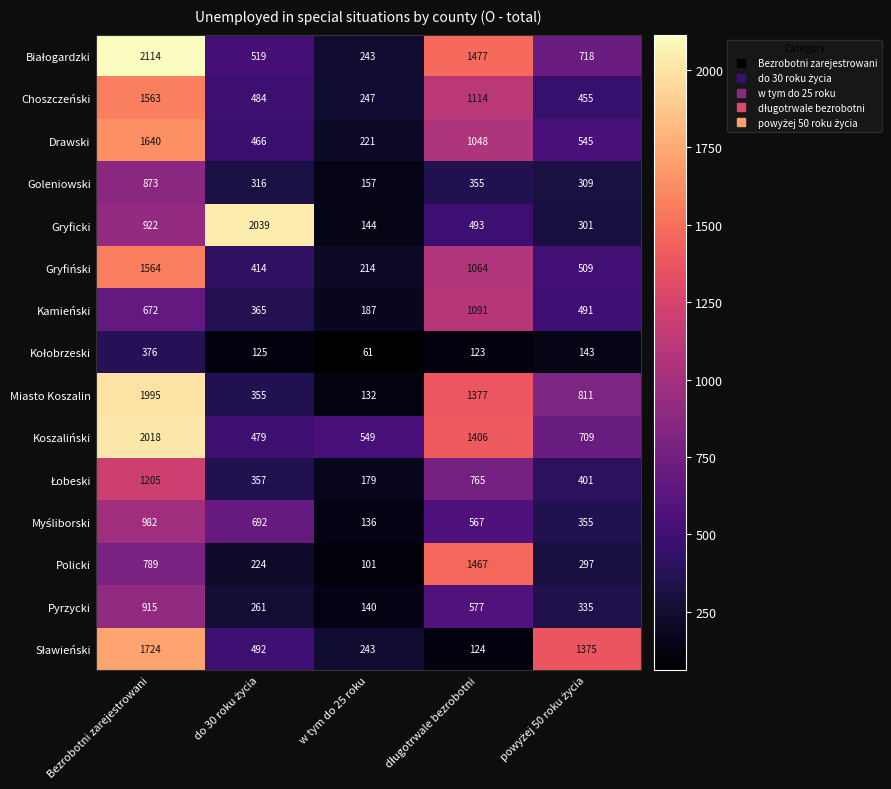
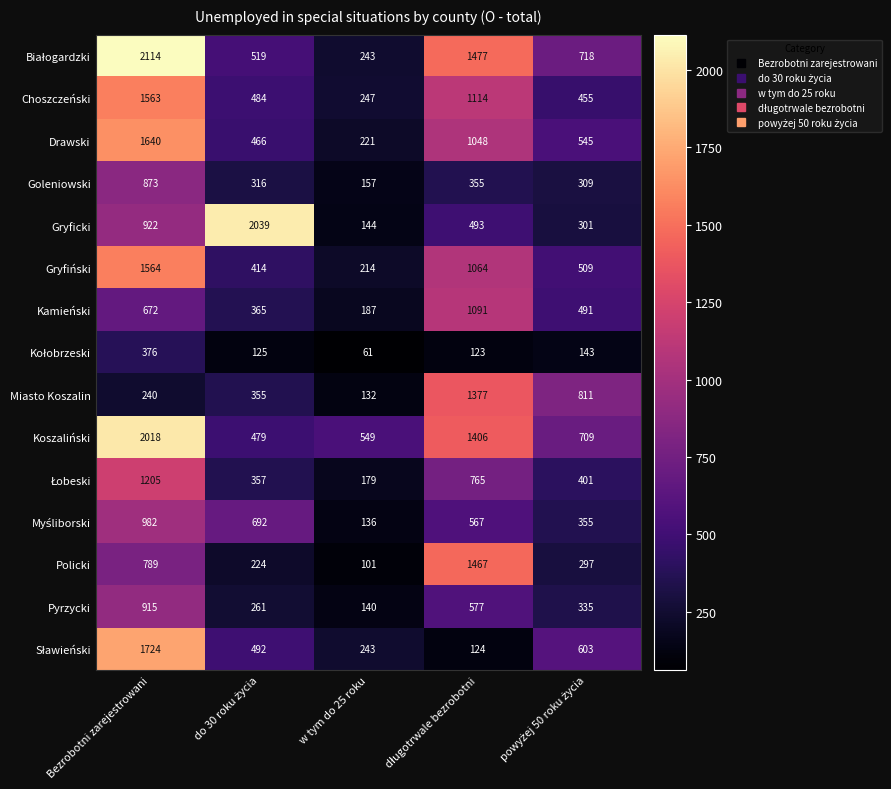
  {
    "Białogardzki": {
      "Bezrobotni zarejestrowani": 2114,
      "do 30 roku życia": 519,
      "w tym do 25 roku": 243,
      "długotrwale bezrobotni": 1477,
      "powyżej 50 roku życia": 718
    },
    "Choszczeński": {
      "Bezrobotni zarejestrowani": 1563,
      "do 30 roku życia": 484,
      "w tym do 25 roku": 247,
      "długotrwale bezrobotni": 1114,
      "powyżej 50 roku życia": 455
    },
    "Drawski": {
      "Bezrobotni zarejestrowani": 1640,
      "do 30 roku życia": 466,
      "w tym do 25 roku": 221,
      "długotrwale bezrobotni": 1048,
      "powyżej 50 roku życia": 545
    },
    "Goleniowski": {
      "Bezrobotni zarejestrowani": 873,
      "do 30 roku życia": 316,
      "w tym do 25 roku": 157,
      "długotrwale bezrobotni": 355,
      "powyżej 50 roku życia": 309
    },
    "Gryficki": {
      "Bezrobotni zarejestrowani": 922,
      "do 30 roku życia": 2039,
      "w tym do 25 roku": 144,
      "długotrwale bezrobotni": 493,
      "powyżej 50 roku życia": 301
    },
    "Gryfiński": {
      "Bezrobotni zarejestrowani": 1564,
      "do 30 roku życia": 414,
      "w tym do 25 roku": 214,
      "długotrwale bezrobotni": 1064,
      "powyżej 50 roku życia": 509
    },
    "Kamieński": {
      "Bezrobotni zarejestrowani": 672,
      "do 30 roku życia": 365,
      "w tym do 25 roku": 187,
      "długotrwale bezrobotni": 1091,
      "powyżej 50 roku życia": 491
    },
    "Kołobrzeski": {
      "Bezrobotni zarejestrowani": 376,
      "do 30 roku życia": 125,
      "w tym do 25 roku": 61,
      "długotrwale bezrobotni": 123,
      "powyżej 50 roku życia": 143
    },
    "Miasto Koszalin": {
-     "Bezrobotni zarejestrowani": 1995,
+     "Bezrobotni zarejestrowani": 240,
      "do 30 roku życia": 355,
      "w tym do 25 roku": 132,
      "długotrwale bezrobotni": 1377,
      "powyżej 50 roku życia": 811
    },
    "Koszaliński": {
      "Bezrobotni zarejestrowani": 2018,
      "do 30 roku życia": 479,
      "w tym do 25 roku": 549,
      "długotrwale bezrobotni": 1406,
      "powyżej 50 roku życia": 709
    },
    "Łobeski": {
      "Bezrobotni zarejestrowani": 1205,
      "do 30 roku życia": 357,
      "w tym do 25 roku": 179,
      "długotrwale bezrobotni": 765,
      "powyżej 50 roku życia": 401
    },
    "Myśliborski": {
      "Bezrobotni zarejestrowani": 982,
      "do 30 roku życia": 692,
      "w tym do 25 roku": 136,
      "długotrwale bezrobotni": 567,
      "powyżej 50 roku życia": 355
    },
    "Policki": {
      "Bezrobotni zarejestrowani": 789,
      "do 30 roku życia": 224,
      "w tym do 25 roku": 101,
      "długotrwale bezrobotni": 1467,
      "powyżej 50 roku życia": 297
    },
    "Pyrzycki": {
      "Bezrobotni zarejestrowani": 915,
      "do 30 roku życia": 261,
      "w tym do 25 roku": 140,
      "długotrwale bezrobotni": 577,
      "powyżej 50 roku życia": 335
    },
    "Sławieński": {
      "Bezrobotni zarejestrowani": 1724,
      "do 30 roku życia": 492,
      "w tym do 25 roku": 243,
      "długotrwale bezrobotni": 124,
-     "powyżej 50 roku życia": 1375
+     "powyżej 50 roku życia": 603
    }
  }
